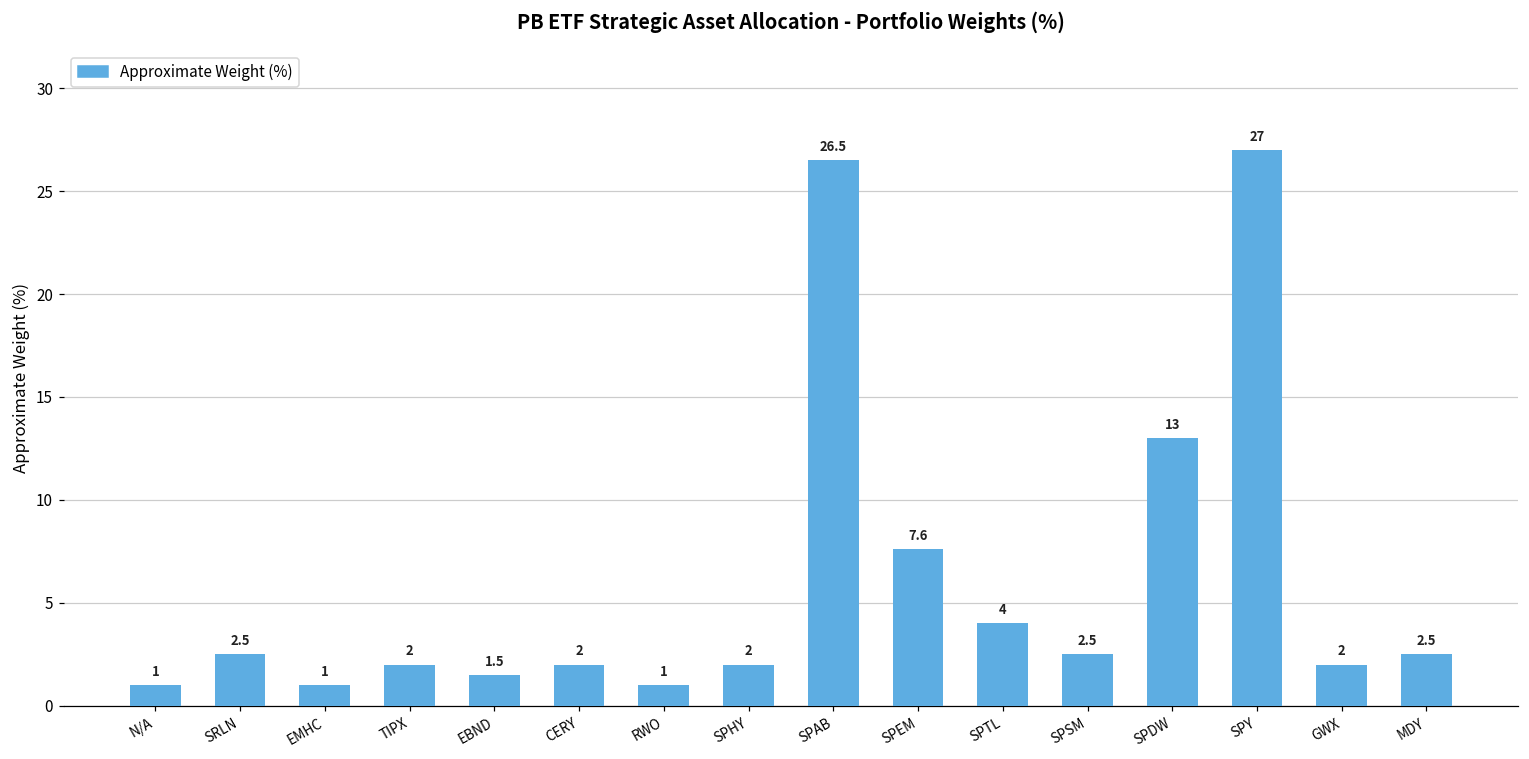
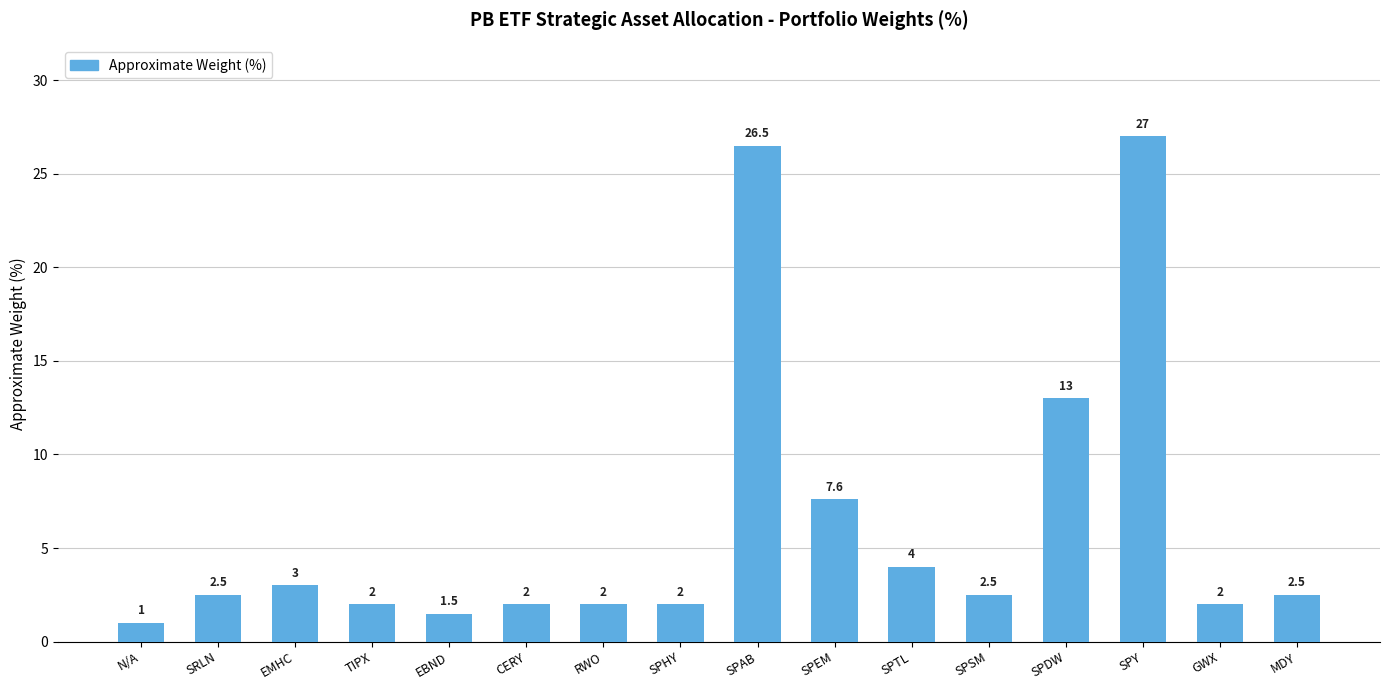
  {
    "N/A": 1,
    "SRLN": 2.5,
-   "EMHC": 1,
+   "EMHC": 3,
    "TIPX": 2,
    "EBND": 1.5,
    "CERY": 2,
-   "RWO": 1,
+   "RWO": 2,
    "SPHY": 2,
    "SPAB": 26.5,
    "SPEM": 7.6,
    "SPTL": 4,
    "SPSM": 2.5,
    "SPDW": 13,
    "SPY": 27,
    "GWX": 2,
    "MDY": 2.5
  }
